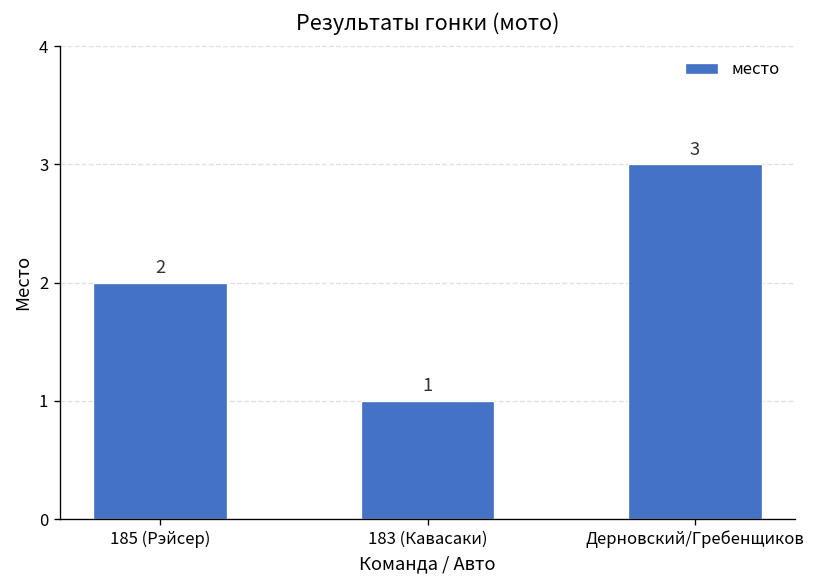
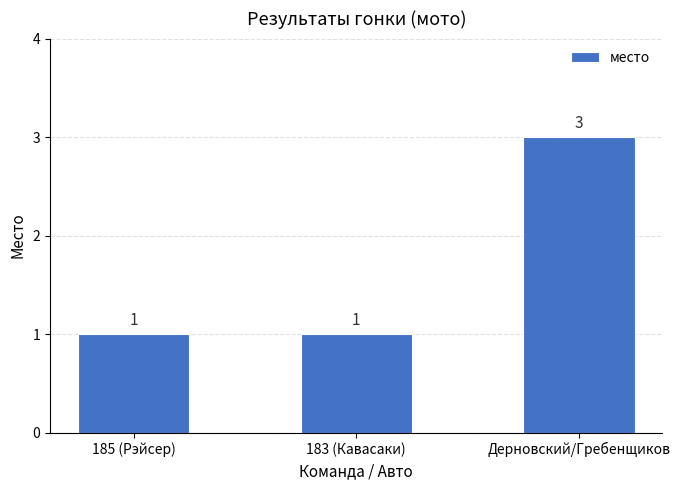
  {
-   "185 (Рэйсер)": 2,
+   "185 (Рэйсер)": 1,
    "183 (Кавасаки)": 1,
    "Дерновский/Гребенщиков": 3
  }
